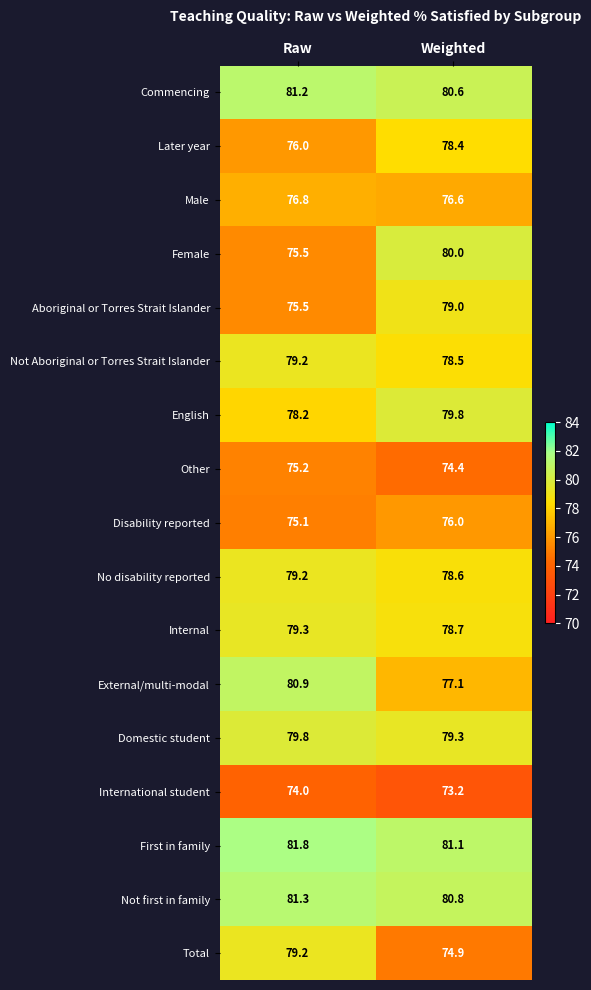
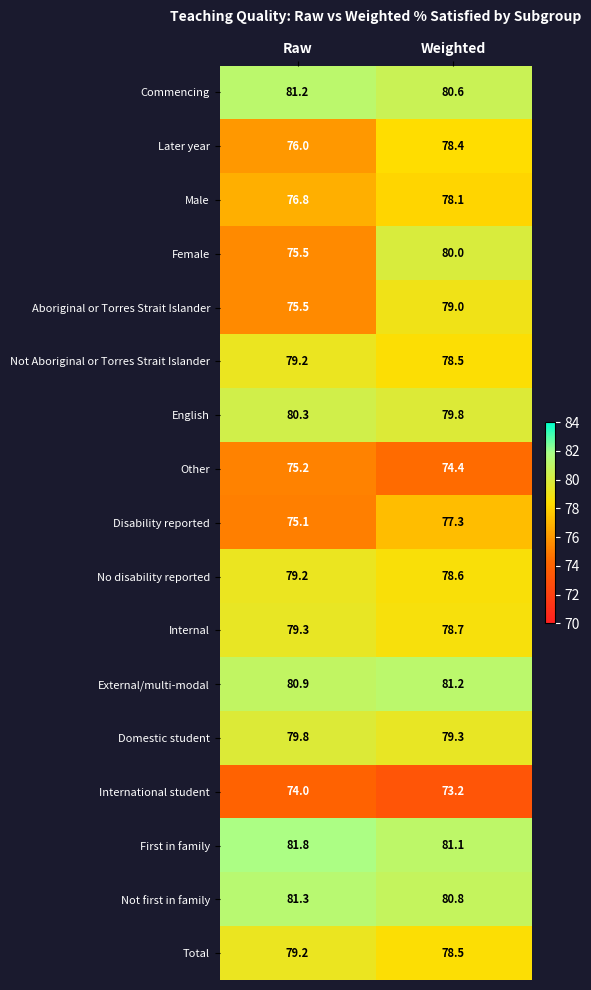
  {
    "Commencing": {
      "Raw": 81.2,
      "Weighted": 80.6
    },
    "Later year": {
      "Raw": 76.0,
      "Weighted": 78.4
    },
    "Male": {
      "Raw": 76.8,
-     "Weighted": 76.6
+     "Weighted": 78.1
    },
    "Female": {
      "Raw": 75.5,
      "Weighted": 80.0
    },
    "Aboriginal or Torres Strait Islander": {
      "Raw": 75.5,
      "Weighted": 79.0
    },
    "Not Aboriginal or Torres Strait Islander": {
      "Raw": 79.2,
      "Weighted": 78.5
    },
    "English": {
-     "Raw": 78.2,
+     "Raw": 80.3,
      "Weighted": 79.8
    },
    "Other": {
      "Raw": 75.2,
      "Weighted": 74.4
    },
    "Disability reported": {
      "Raw": 75.1,
-     "Weighted": 76.0
+     "Weighted": 77.3
    },
    "No disability reported": {
      "Raw": 79.2,
      "Weighted": 78.6
    },
    "Internal": {
      "Raw": 79.3,
      "Weighted": 78.7
    },
    "External/multi-modal": {
      "Raw": 80.9,
-     "Weighted": 77.1
+     "Weighted": 81.2
    },
    "Domestic student": {
      "Raw": 79.8,
      "Weighted": 79.3
    },
    "International student": {
      "Raw": 74.0,
      "Weighted": 73.2
    },
    "First in family": {
      "Raw": 81.8,
      "Weighted": 81.1
    },
    "Not first in family": {
      "Raw": 81.3,
      "Weighted": 80.8
    },
    "Total": {
      "Raw": 79.2,
-     "Weighted": 74.9
+     "Weighted": 78.5
    }
  }
